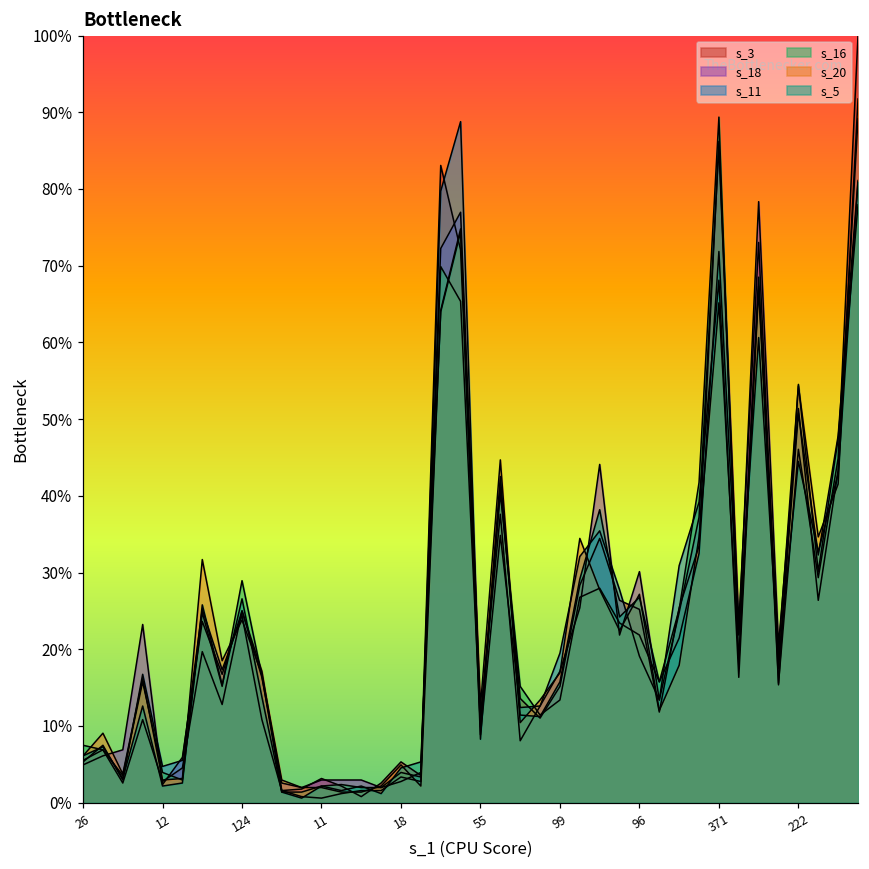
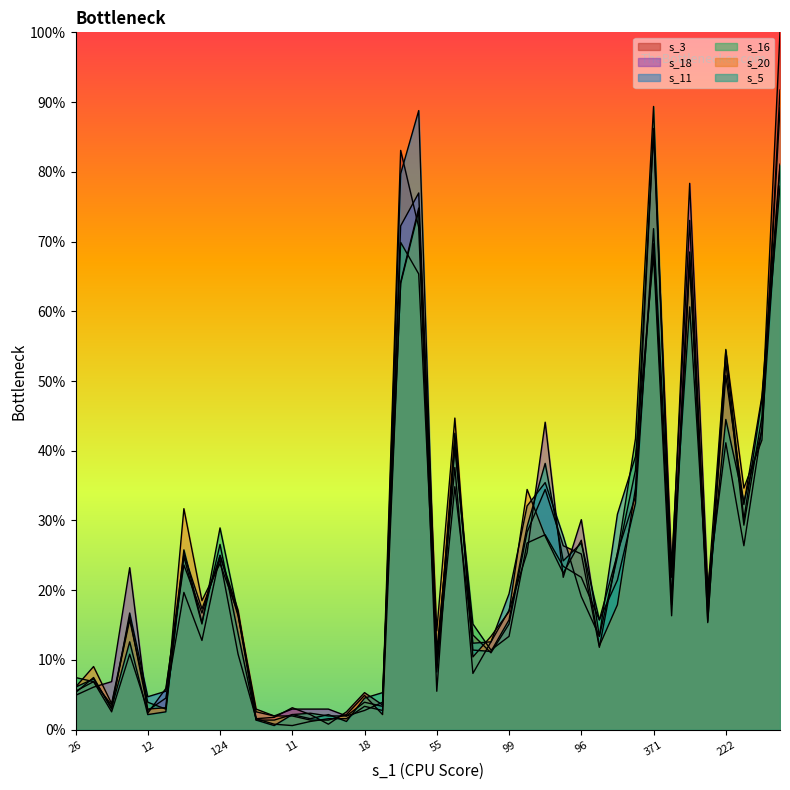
  {
    "s_3": {
-     "55": "10%",
+     "55": "6%",
      "99": "15%",
      "96": "25%",
      "371": "86%",
-     "222": "46%"
+     "222": "53%"
    },
    "s_18": {
      "55": "11%",
      "96": "30%",
      "371": "86%",
-     "222": "51%"
+     "222": "41%"
    },
    "s_20": {
      "124": "24%",
-     "55": "13%",
+     "55": "14%",
      "96": "27%",
-     "371": "65%"
+     "371": "70%"
    }
  }
